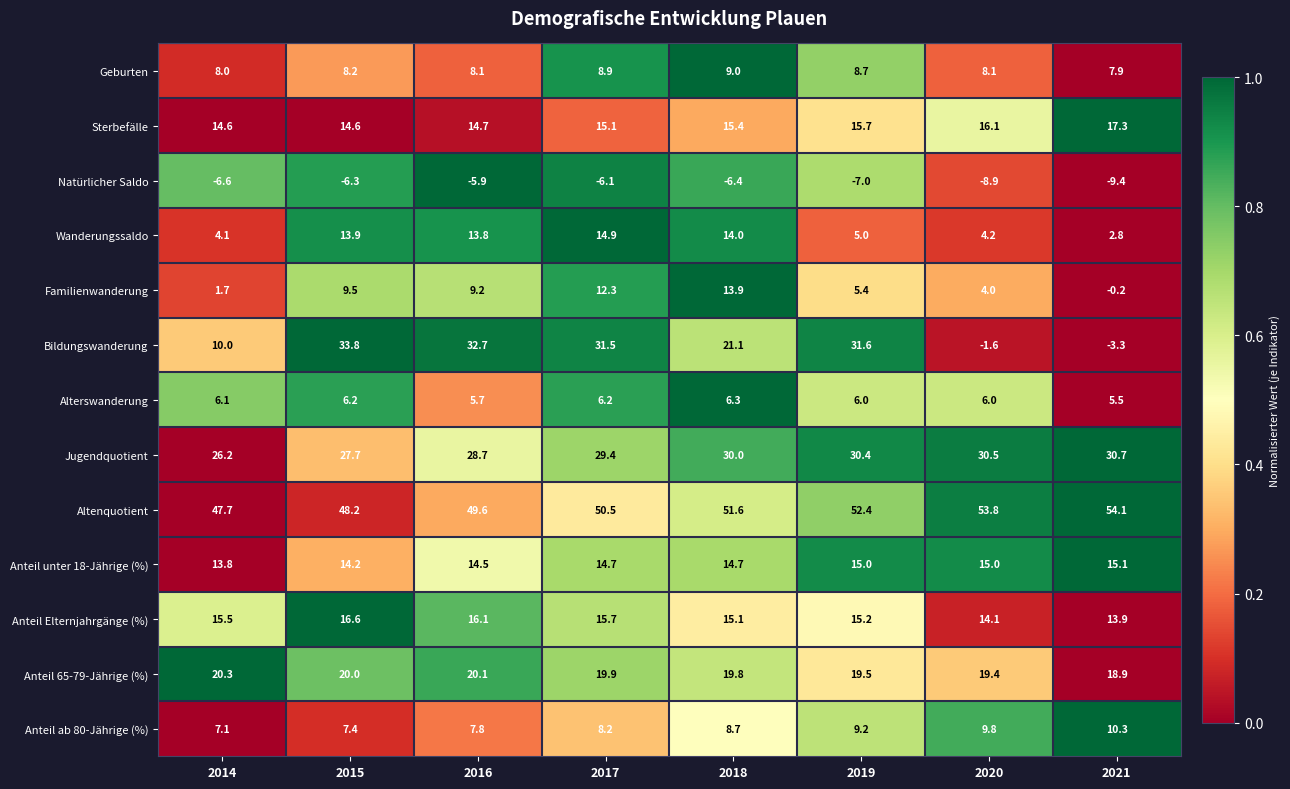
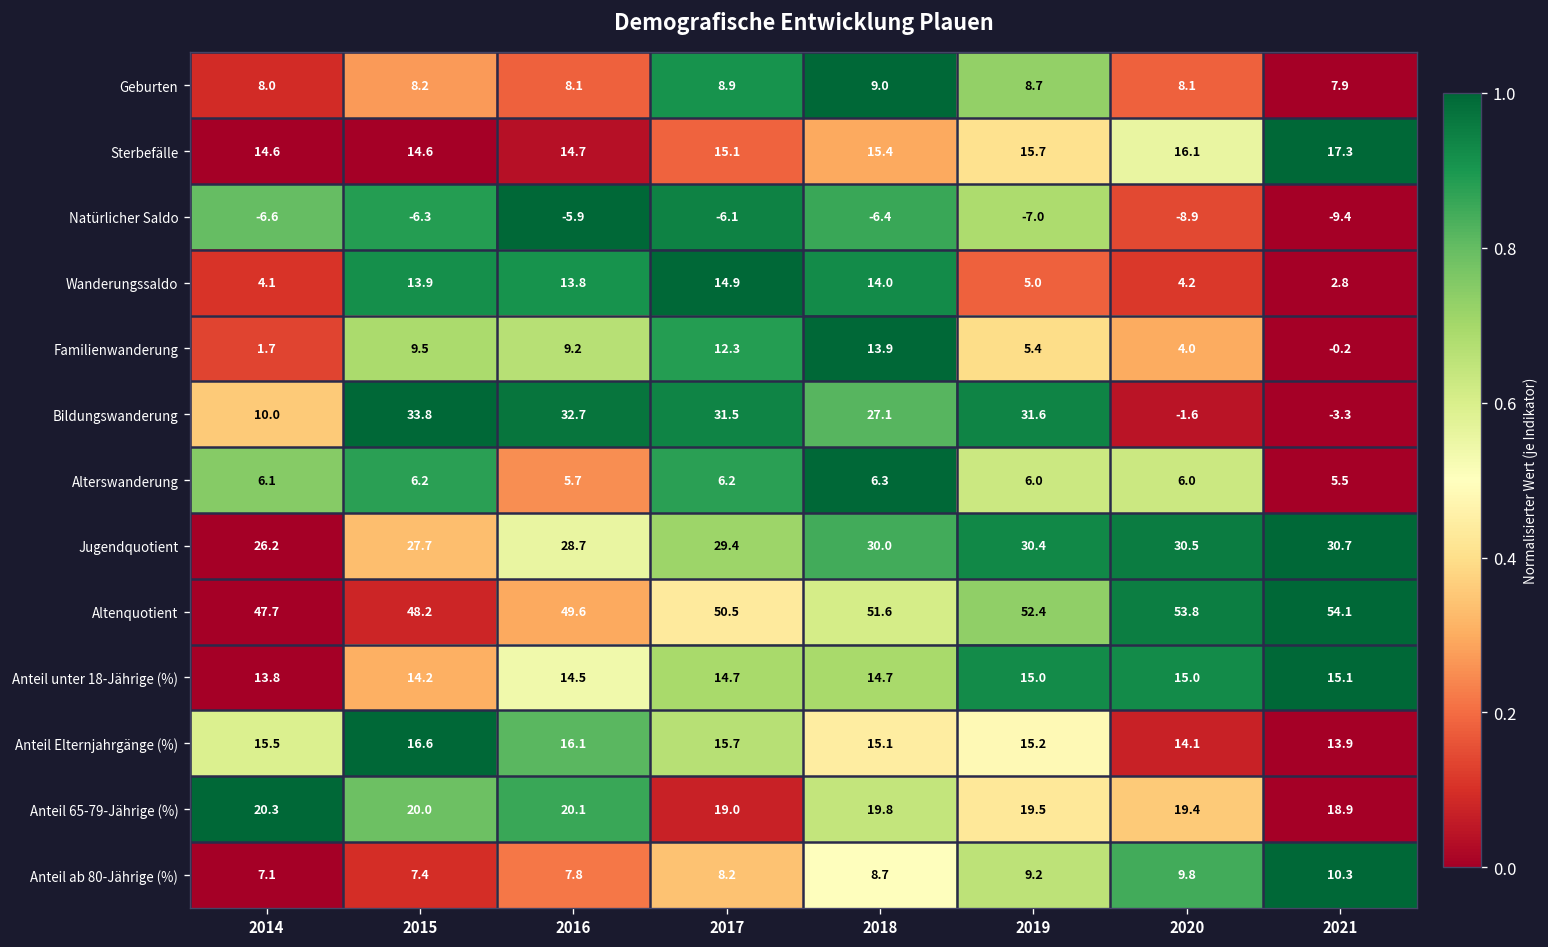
  {
    "Geburten": {
      "2014": 8.0,
      "2015": 8.2,
      "2016": 8.1,
      "2017": 8.9,
      "2018": 9.0,
      "2019": 8.7,
      "2020": 8.1,
      "2021": 7.9
    },
    "Sterbefälle": {
      "2014": 14.6,
      "2015": 14.6,
      "2016": 14.7,
      "2017": 15.1,
      "2018": 15.4,
      "2019": 15.7,
      "2020": 16.1,
      "2021": 17.3
    },
    "Natürlicher Saldo": {
      "2014": -6.6,
      "2015": -6.3,
      "2016": -5.9,
      "2017": -6.1,
      "2018": -6.4,
      "2019": -7.0,
      "2020": -8.9,
      "2021": -9.4
    },
    "Wanderungssaldo": {
      "2014": 4.1,
      "2015": 13.9,
      "2016": 13.8,
      "2017": 14.9,
      "2018": 14.0,
      "2019": 5.0,
      "2020": 4.2,
      "2021": 2.8
    },
    "Familienwanderung": {
      "2014": 1.7,
      "2015": 9.5,
      "2016": 9.2,
      "2017": 12.3,
      "2018": 13.9,
      "2019": 5.4,
      "2020": 4.0,
      "2021": -0.2
    },
    "Bildungswanderung": {
      "2014": 10.0,
      "2015": 33.8,
      "2016": 32.7,
      "2017": 31.5,
-     "2018": 21.1,
+     "2018": 27.1,
      "2019": 31.6,
      "2020": -1.6,
      "2021": -3.3
    },
    "Alterswanderung": {
      "2014": 6.1,
      "2015": 6.2,
      "2016": 5.7,
      "2017": 6.2,
      "2018": 6.3,
      "2019": 6.0,
      "2020": 6.0,
      "2021": 5.5
    },
    "Jugendquotient": {
      "2014": 26.2,
      "2015": 27.7,
      "2016": 28.7,
      "2017": 29.4,
      "2018": 30.0,
      "2019": 30.4,
      "2020": 30.5,
      "2021": 30.7
    },
    "Altenquotient": {
      "2014": 47.7,
      "2015": 48.2,
      "2016": 49.6,
      "2017": 50.5,
      "2018": 51.6,
      "2019": 52.4,
      "2020": 53.8,
      "2021": 54.1
    },
    "Anteil unter 18-Jährige (%)": {
      "2014": 13.8,
      "2015": 14.2,
      "2016": 14.5,
      "2017": 14.7,
      "2018": 14.7,
      "2019": 15.0,
      "2020": 15.0,
      "2021": 15.1
    },
    "Anteil Elternjahrgänge (%)": {
      "2014": 15.5,
      "2015": 16.6,
      "2016": 16.1,
      "2017": 15.7,
      "2018": 15.1,
      "2019": 15.2,
      "2020": 14.1,
      "2021": 13.9
    },
    "Anteil 65-79-Jährige (%)": {
      "2014": 20.3,
      "2015": 20.0,
      "2016": 20.1,
-     "2017": 19.9,
+     "2017": 19.0,
      "2018": 19.8,
      "2019": 19.5,
      "2020": 19.4,
      "2021": 18.9
    },
    "Anteil ab 80-Jährige (%)": {
      "2014": 7.1,
      "2015": 7.4,
      "2016": 7.8,
      "2017": 8.2,
      "2018": 8.7,
      "2019": 9.2,
      "2020": 9.8,
      "2021": 10.3
    }
  }
